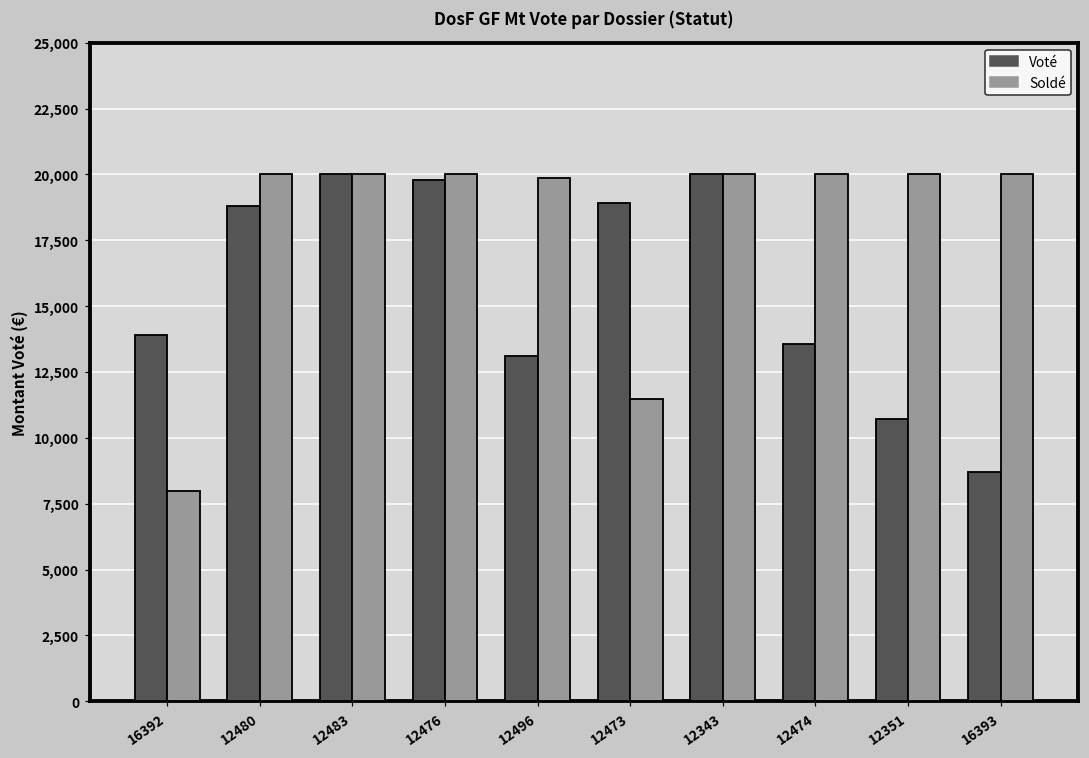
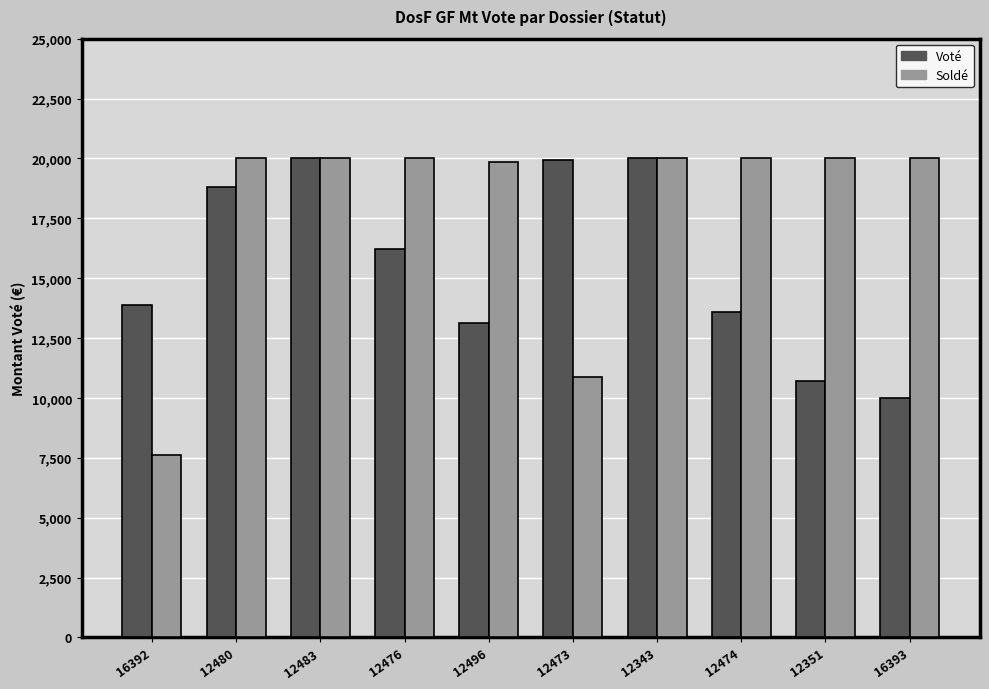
  {
    "Voté": {
      "16392": "13,900",
      "12480": "18,800",
      "12483": "20,000",
-     "12476": "19,800",
+     "12476": "16,200",
      "12496": "13,100",
-     "12473": "18,900",
+     "12473": "19,900",
      "12343": "20,000",
      "12474": "13,600",
      "12351": "10,700",
-     "16393": "8,700"
+     "16393": "10,000"
    },
    "Soldé": {
-     "16392": "8,000",
+     "16392": "7,600",
      "12480": "20,000",
      "12483": "20,000",
      "12476": "20,000",
      "12496": "19,900",
-     "12473": "11,500",
+     "12473": "10,900",
      "12343": "20,000",
      "12474": "20,000",
      "12351": "20,000",
      "16393": "20,000"
    }
  }
